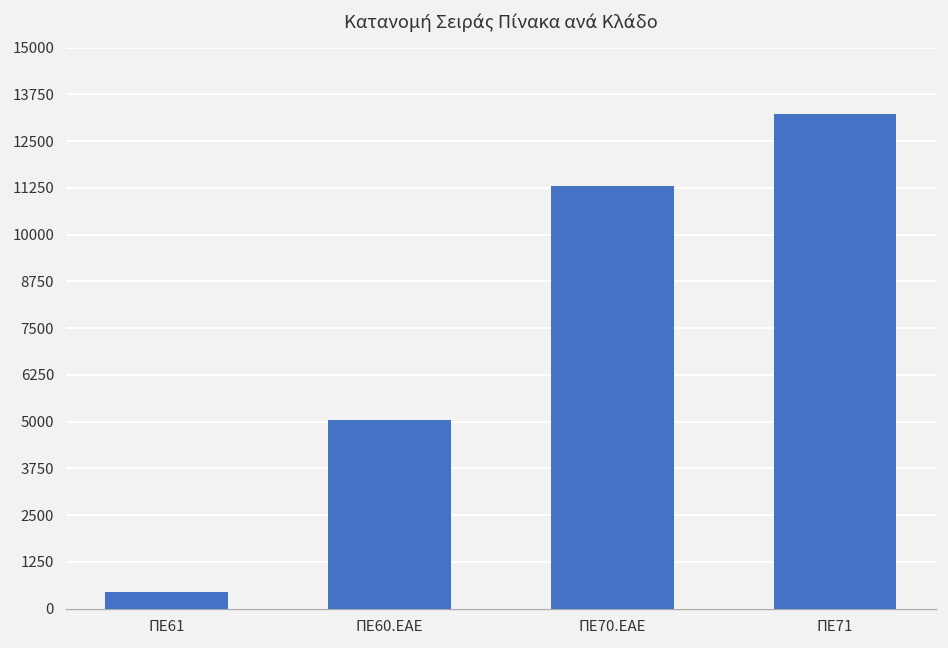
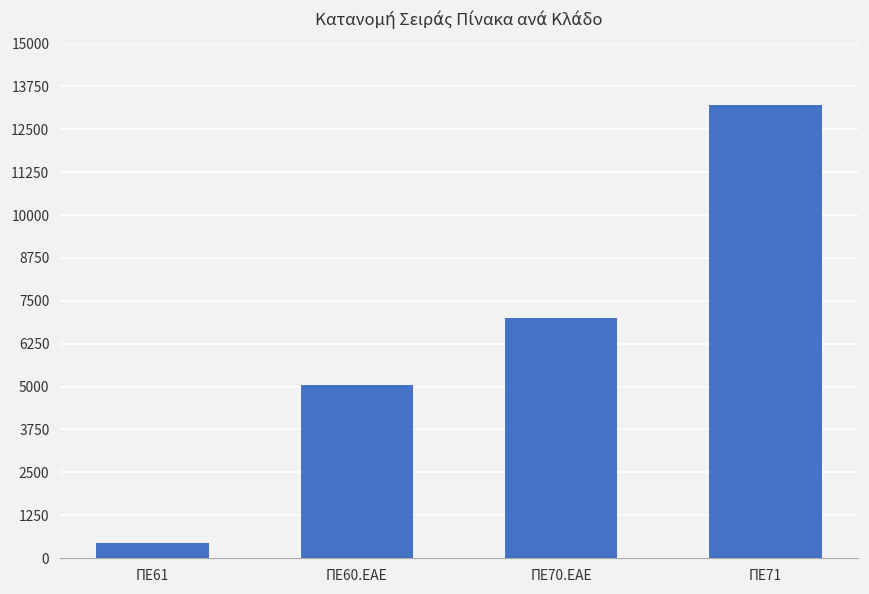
  {
    "ΠΕ61": 400,
    "ΠΕ60.ΕΑΕ": 5000,
-   "ΠΕ70.ΕΑΕ": 11300,
+   "ΠΕ70.ΕΑΕ": 7000,
    "ΠΕ71": 13200
  }
